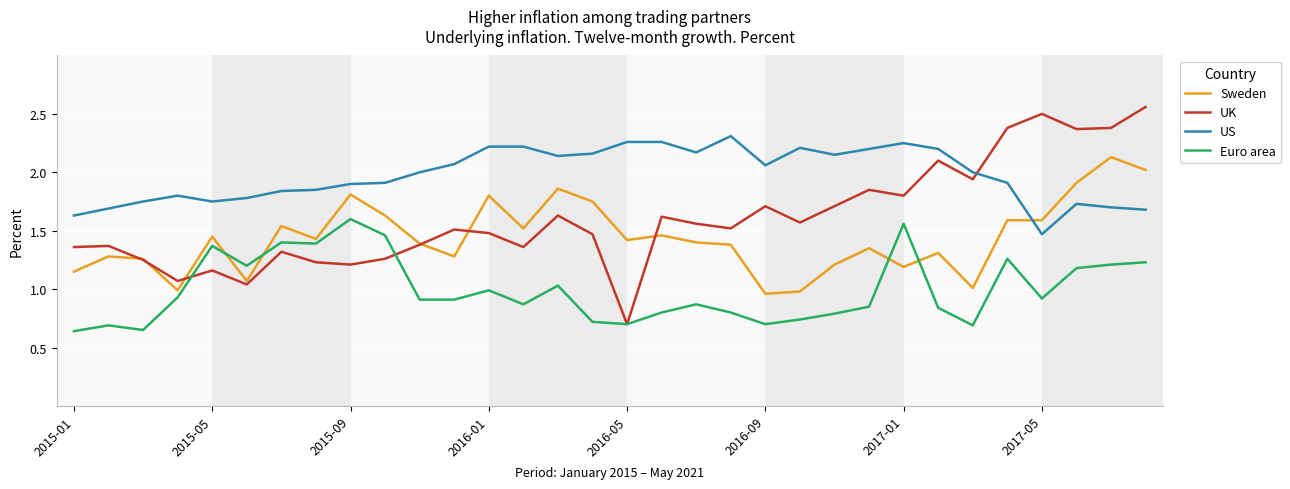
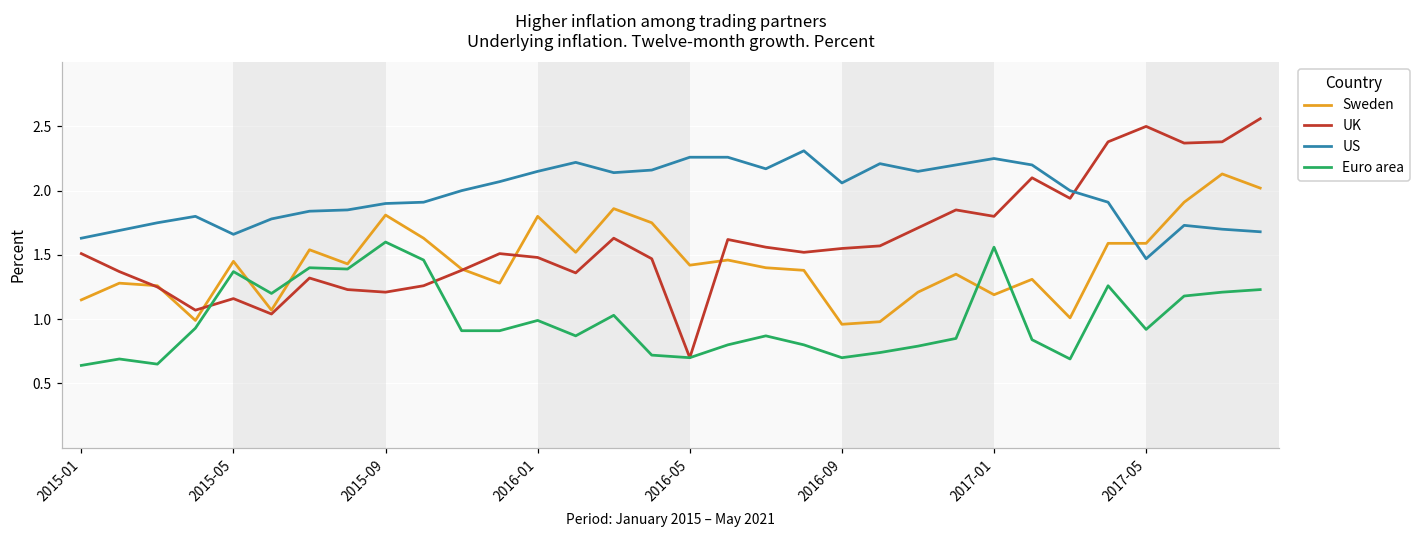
  {
    "Sweden": {
      "2015-01": 1.15,
      "2015-05": 1.45,
      "2015-09": 1.81,
      "2016-01": 1.80,
      "2016-05": 1.42,
      "2016-09": 0.96,
      "2017-01": 1.19,
      "2017-05": 1.59
    },
    "UK": {
-     "2015-01": 1.36,
+     "2015-01": 1.51,
      "2015-05": 1.16,
      "2015-09": 1.21,
      "2016-01": 1.48,
-     "2016-09": 1.71,
+     "2016-09": 1.55,
      "2017-01": 1.80,
      "2017-05": 2.50
    },
    "US": {
      "2015-01": 1.63,
-     "2015-05": 1.75,
+     "2015-05": 1.66,
      "2015-09": 1.90,
-     "2016-01": 2.22,
+     "2016-01": 2.15,
      "2016-05": 2.26,
      "2016-09": 2.06,
      "2017-01": 2.25,
      "2017-05": 1.47
    },
    "Euro area": {
      "2015-01": 0.64,
      "2015-05": 1.37,
      "2015-09": 1.60,
      "2016-01": 0.99,
      "2016-09": 0.70,
      "2017-01": 1.56,
      "2017-05": 0.92
    }
  }
